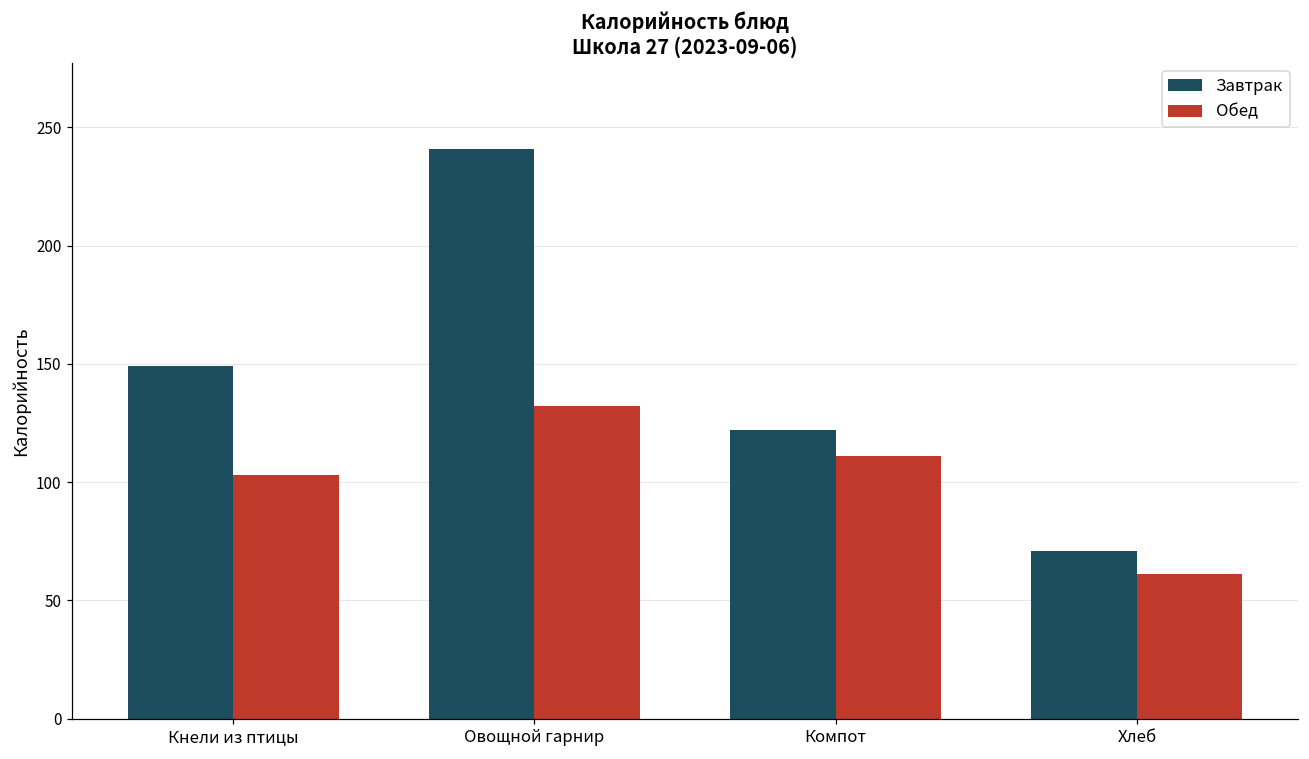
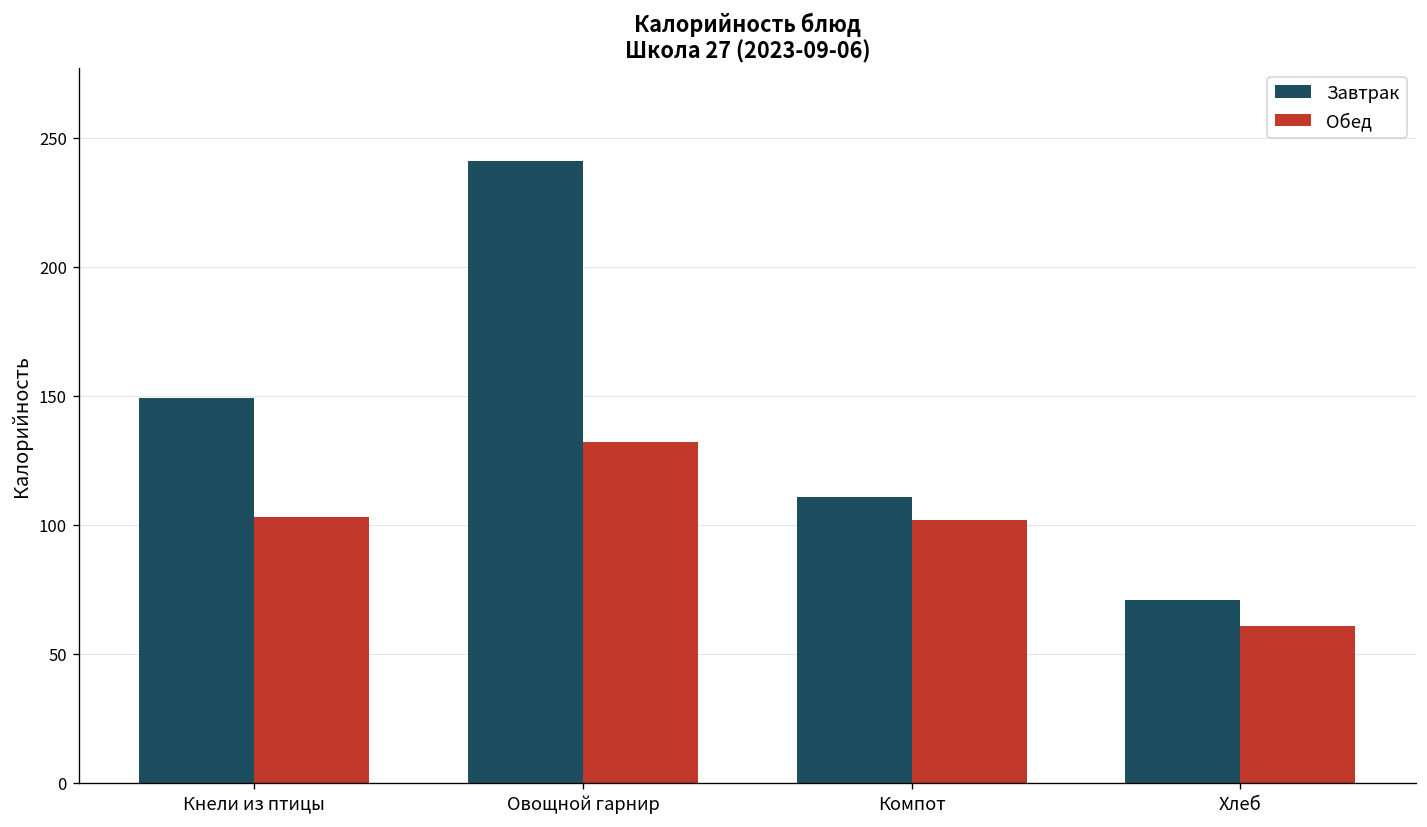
  {
    "Завтрак": {
      "Кнели из птицы": 149,
      "Овощной гарнир": 241,
-     "Компот": 122,
+     "Компот": 111,
      "Хлеб": 71
    },
    "Обед": {
      "Кнели из птицы": 103,
      "Овощной гарнир": 132,
-     "Компот": 111,
+     "Компот": 102,
      "Хлеб": 61
    }
  }
